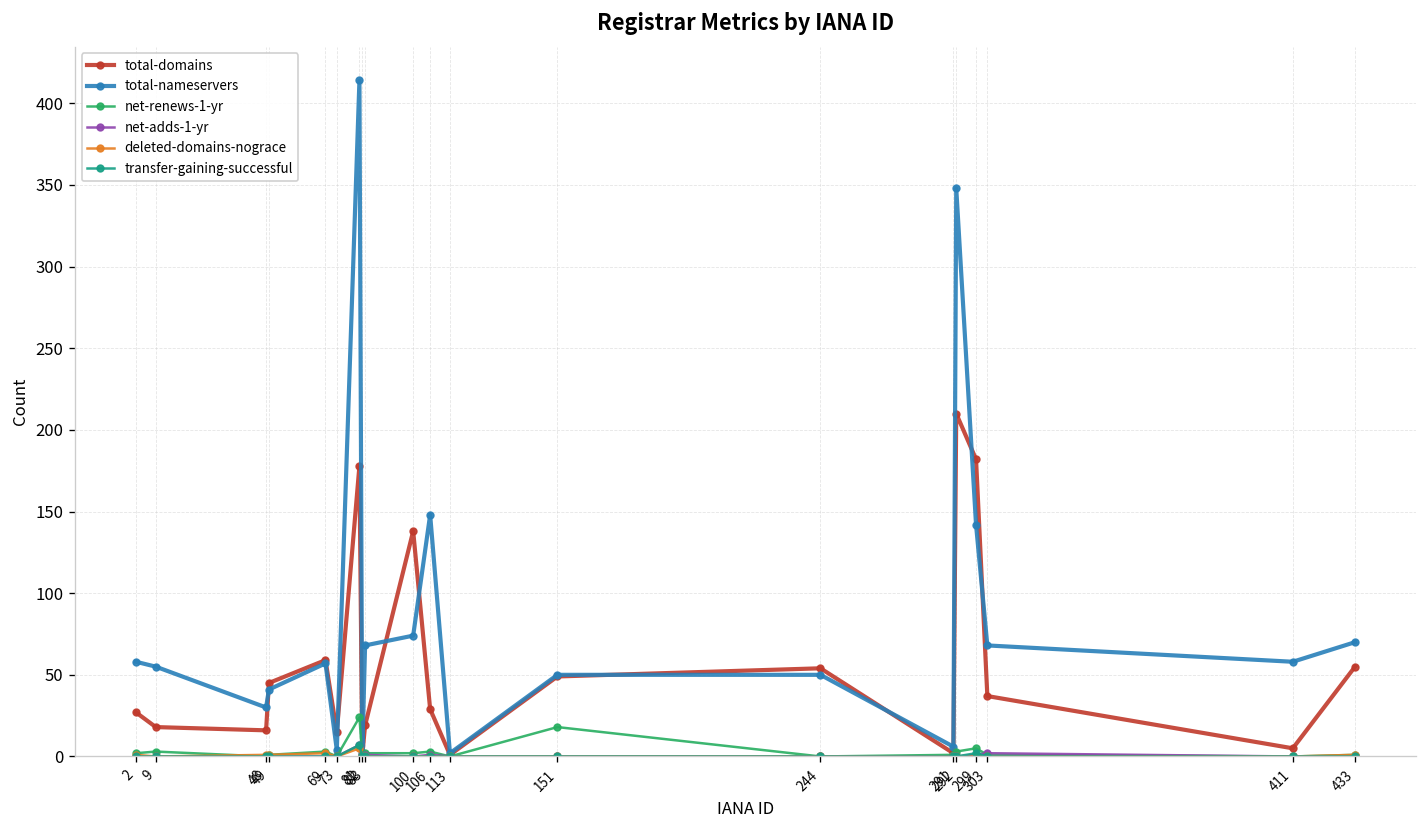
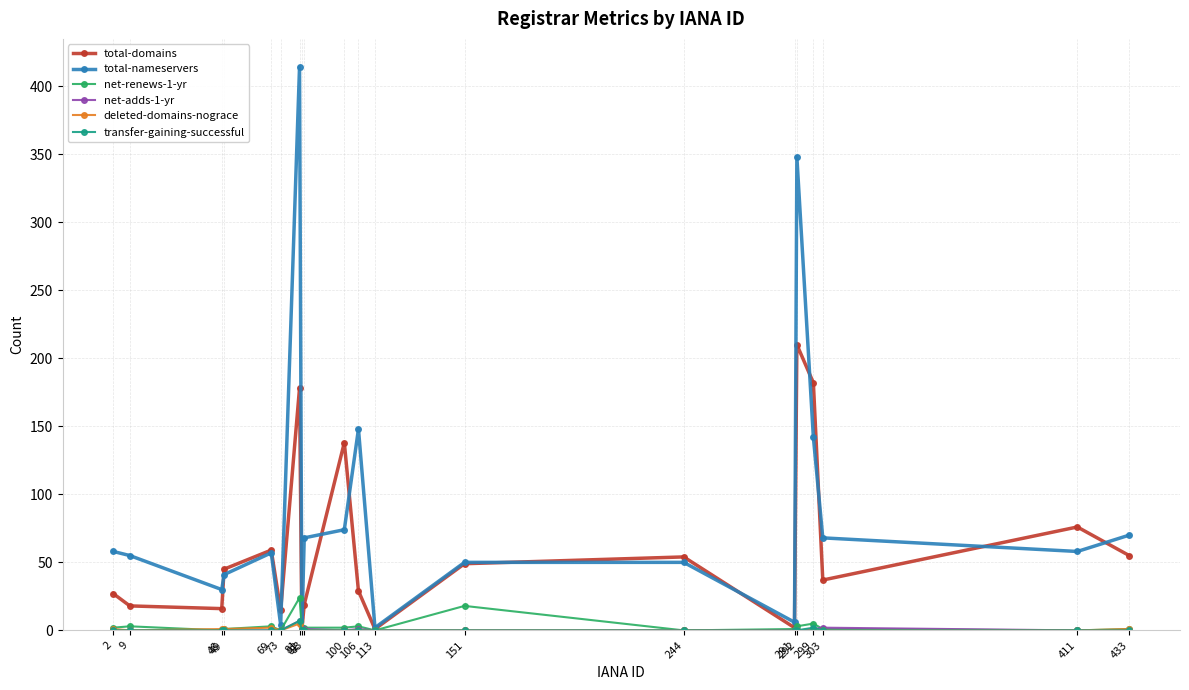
  {
    "total-domains": {
      "2": 27,
      "9": 18,
      "48": 16,
      "49": 45,
      "69": 59,
      "73": 15,
      "81": 178,
      "83": 19,
      "100": 138,
      "106": 29,
      "244": 54,
      "292": 210,
      "299": 182,
      "303": 37,
-     "411": 5,
+     "411": 76,
      "433": 55
    },
    "total-nameservers": {
      "2": 58,
      "9": 55,
      "48": 30,
      "49": 41,
      "69": 57,
      "73": 4,
      "81": 414,
      "83": 68,
      "100": 74,
      "106": 148,
      "244": 50,
      "291": 6,
      "292": 348,
      "299": 142,
      "303": 68,
      "411": 58,
      "433": 70
    },
    "deleted-domains-nograce": {
      "81": 5
    }
  }
